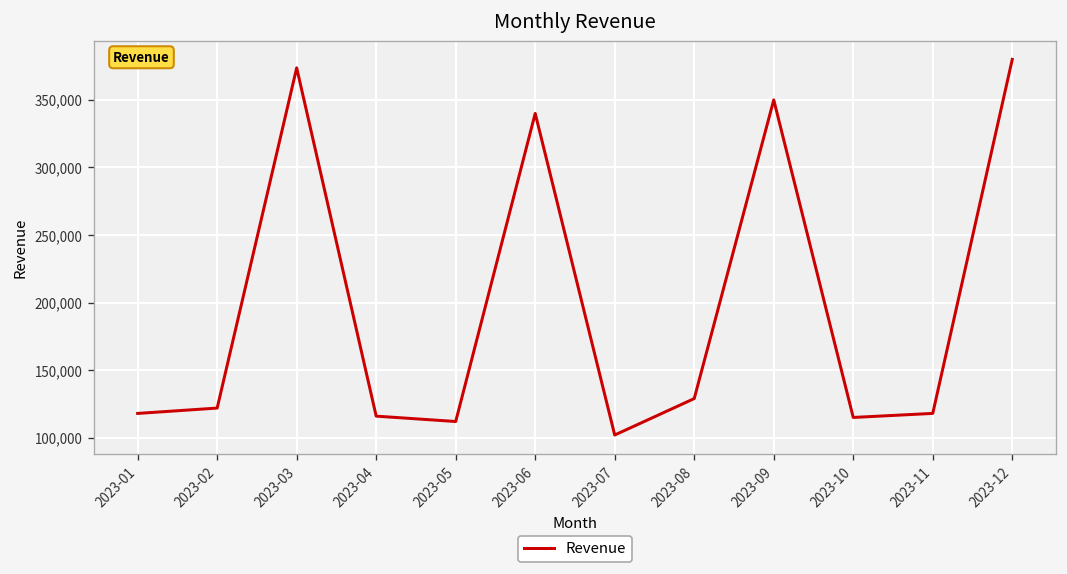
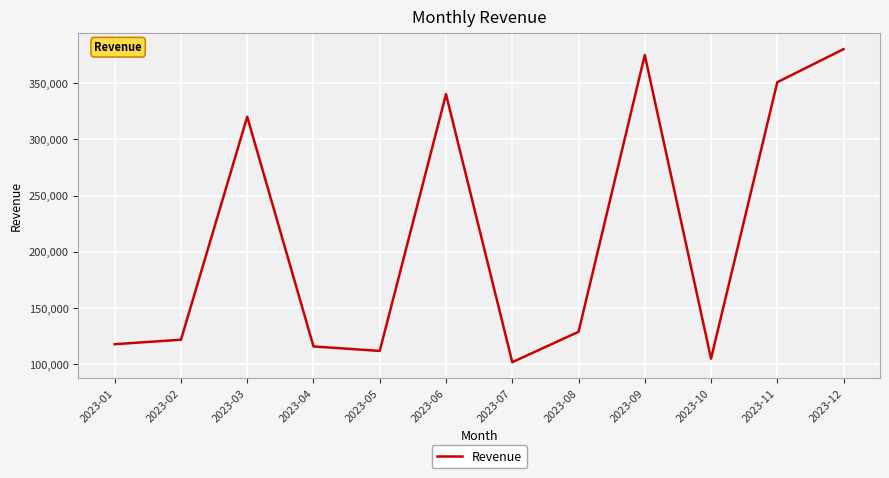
  {
    "2023-01": "118,000",
    "2023-02": "122,000",
-   "2023-03": "374,000",
+   "2023-03": "320,000",
    "2023-04": "116,000",
    "2023-05": "112,000",
    "2023-06": "340,000",
    "2023-07": "102,000",
    "2023-08": "129,000",
-   "2023-09": "350,000",
-   "2023-10": "115,000",
-   "2023-11": "118,000",
+   "2023-09": "375,000",
+   "2023-10": "105,000",
+   "2023-11": "351,000",
    "2023-12": "380,000"
  }
